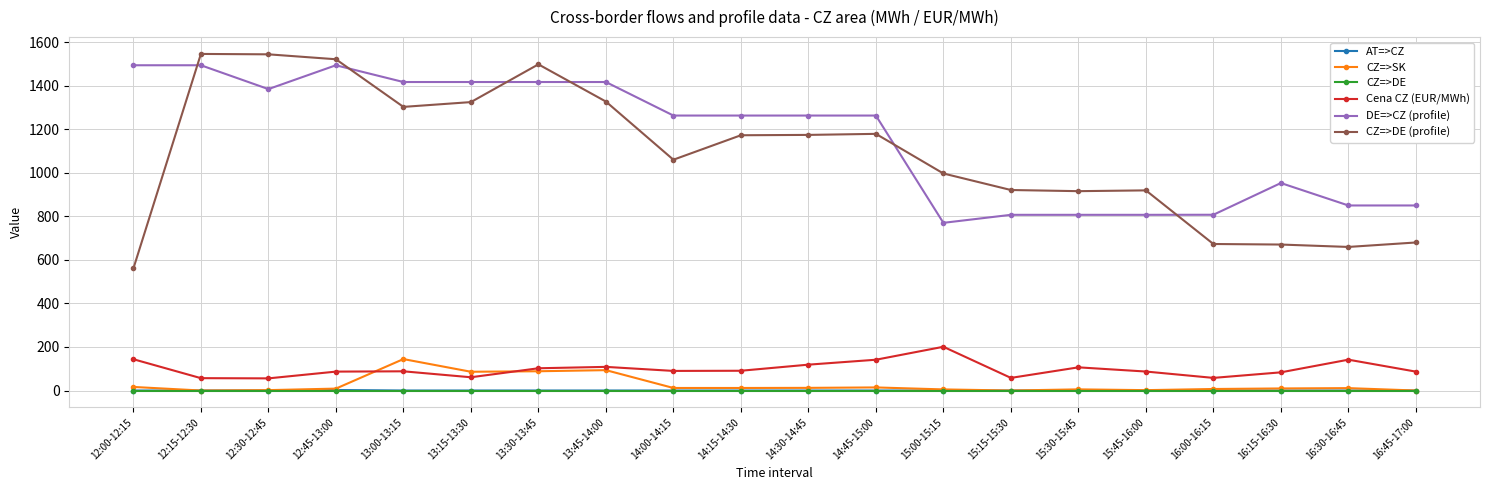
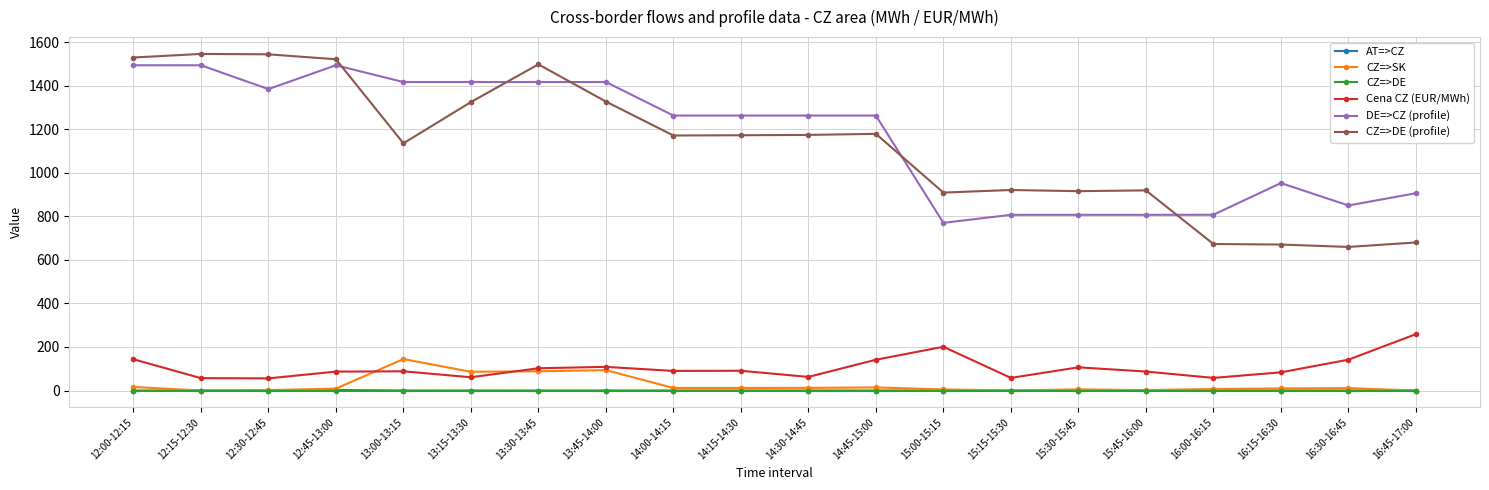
  {
    "CZ=>DE": {
      "12:00-12:15": 0,
      "13:00-13:15": 0,
      "13:15-13:30": 0,
      "13:30-13:45": 0,
      "13:45-14:00": 0,
      "14:30-14:45": 0,
      "14:45-15:00": 0
    },
    "CZ=>SK": {
      "12:00-12:15": 20,
      "13:00-13:15": 140,
      "13:15-13:30": 90,
      "13:30-13:45": 90,
      "13:45-14:00": 90,
      "14:30-14:45": 10,
      "14:45-15:00": 10
    },
    "Cena CZ (EUR/MWh)": {
      "12:00-12:15": 140,
      "12:15-12:30": 60,
      "12:30-12:45": 60,
      "12:45-13:00": 90,
      "13:00-13:15": 90,
      "13:15-13:30": 60,
      "13:30-13:45": 100,
      "13:45-14:00": 110,
      "14:00-14:15": 90,
      "14:15-14:30": 90,
-     "14:30-14:45": 120,
+     "14:30-14:45": 60,
      "14:45-15:00": 140,
      "15:00-15:15": 200,
      "15:15-15:30": 60,
      "15:30-15:45": 110,
      "15:45-16:00": 90,
      "16:00-16:15": 60,
      "16:15-16:30": 80,
      "16:30-16:45": 140,
-     "16:45-17:00": 90
+     "16:45-17:00": 260
    },
    "DE=>CZ (profile)": {
      "12:00-12:15": 1490,
      "12:15-12:30": 1490,
      "12:30-12:45": 1380,
      "12:45-13:00": 1490,
      "13:00-13:15": 1420,
      "13:15-13:30": 1420,
      "13:30-13:45": 1420,
      "13:45-14:00": 1420,
      "14:00-14:15": 1260,
      "14:15-14:30": 1260,
      "14:30-14:45": 1260,
      "14:45-15:00": 1260,
      "15:00-15:15": 770,
      "15:15-15:30": 810,
      "15:30-15:45": 810,
      "15:45-16:00": 810,
      "16:00-16:15": 810,
      "16:15-16:30": 950,
      "16:30-16:45": 850,
-     "16:45-17:00": 850
+     "16:45-17:00": 910
    },
    "CZ=>DE (profile)": {
-     "12:00-12:15": 560,
+     "12:00-12:15": 1530,
      "12:15-12:30": 1550,
      "12:30-12:45": 1540,
      "12:45-13:00": 1520,
-     "13:00-13:15": 1300,
+     "13:00-13:15": 1140,
      "13:15-13:30": 1320,
      "13:30-13:45": 1500,
      "13:45-14:00": 1330,
-     "14:00-14:15": 1060,
+     "14:00-14:15": 1170,
      "14:15-14:30": 1170,
      "14:30-14:45": 1170,
      "14:45-15:00": 1180,
-     "15:00-15:15": 1000,
+     "15:00-15:15": 910,
      "15:15-15:30": 920,
      "15:30-15:45": 920,
      "15:45-16:00": 920,
      "16:00-16:15": 670,
      "16:15-16:30": 670,
      "16:30-16:45": 660,
      "16:45-17:00": 680
    }
  }
